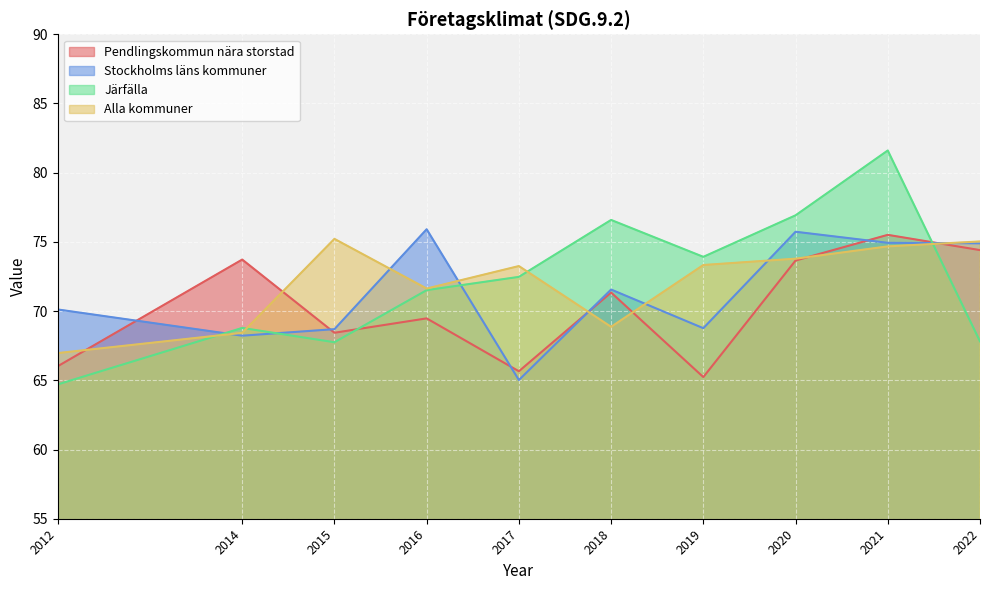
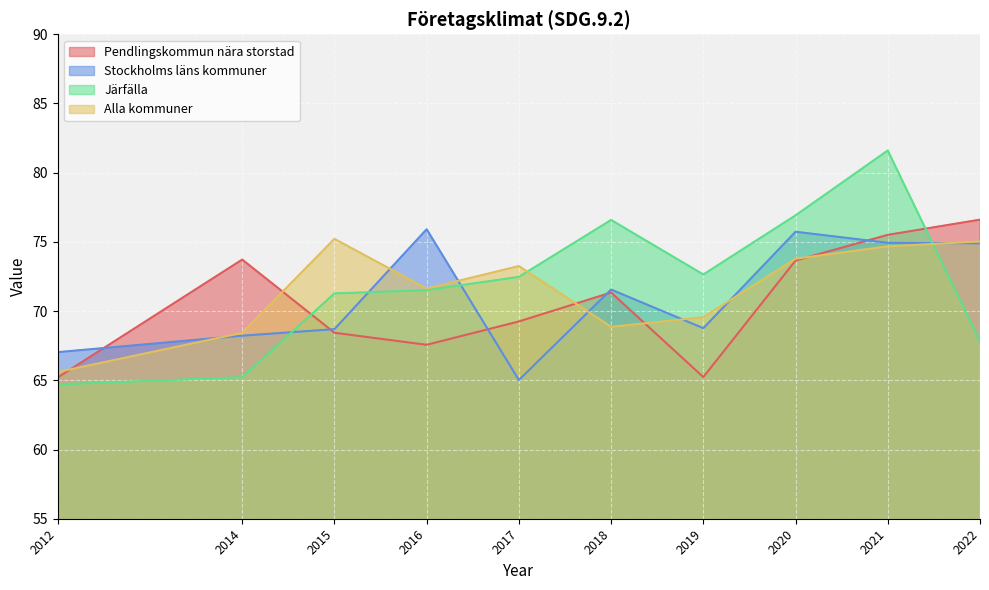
  {
    "Pendlingskommun nära storstad": {
-     "2012": 66.0,
+     "2012": 65.2,
      "2014": 73.7,
      "2015": 68.4,
-     "2016": 69.5,
-     "2017": 65.7,
+     "2016": 67.6,
+     "2017": 69.3,
      "2018": 71.3,
      "2019": 65.2,
      "2021": 75.5,
-     "2022": 74.4
+     "2022": 76.6
    },
    "Stockholms läns kommuner": {
-     "2012": 70.1,
+     "2012": 67.0,
      "2014": 68.2,
      "2015": 68.7,
      "2016": 75.9,
      "2017": 65.0,
      "2018": 71.6,
      "2019": 68.8,
      "2020": 75.7,
      "2021": 74.9
    },
    "Järfälla": {
      "2012": 64.7,
-     "2014": 68.8,
-     "2015": 67.8,
+     "2014": 65.2,
+     "2015": 71.3,
      "2017": 72.5,
      "2018": 76.6,
-     "2019": 73.9,
+     "2019": 72.6,
      "2020": 76.9,
      "2021": 81.6,
      "2022": 67.8
    },
    "Alla kommuner": {
-     "2012": 67.0,
+     "2012": 65.6,
      "2014": 68.4,
      "2015": 75.2,
      "2017": 73.3,
      "2018": 68.9,
-     "2019": 73.3,
+     "2019": 69.6,
      "2021": 74.7
    }
  }
